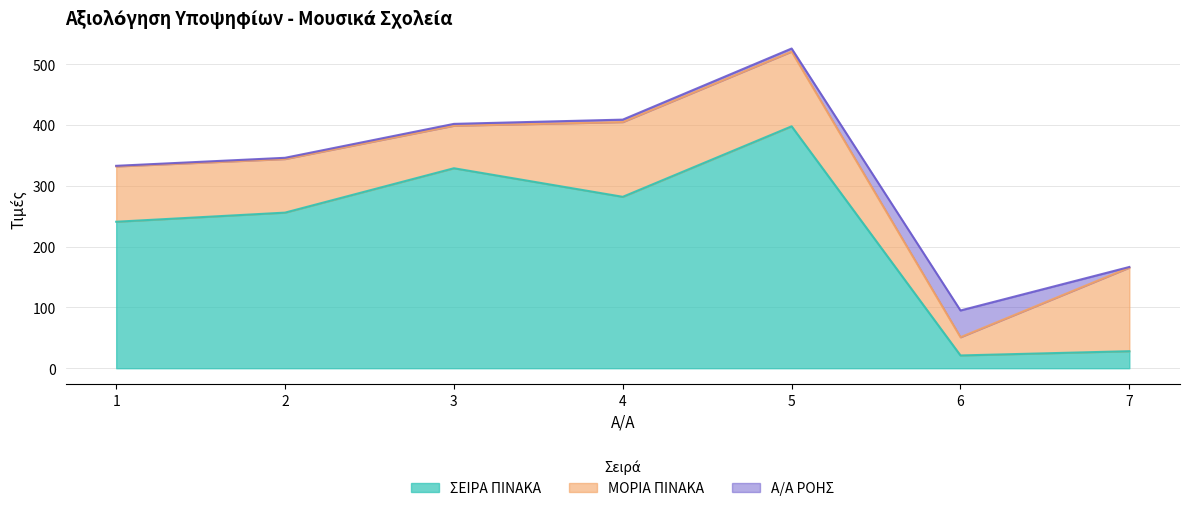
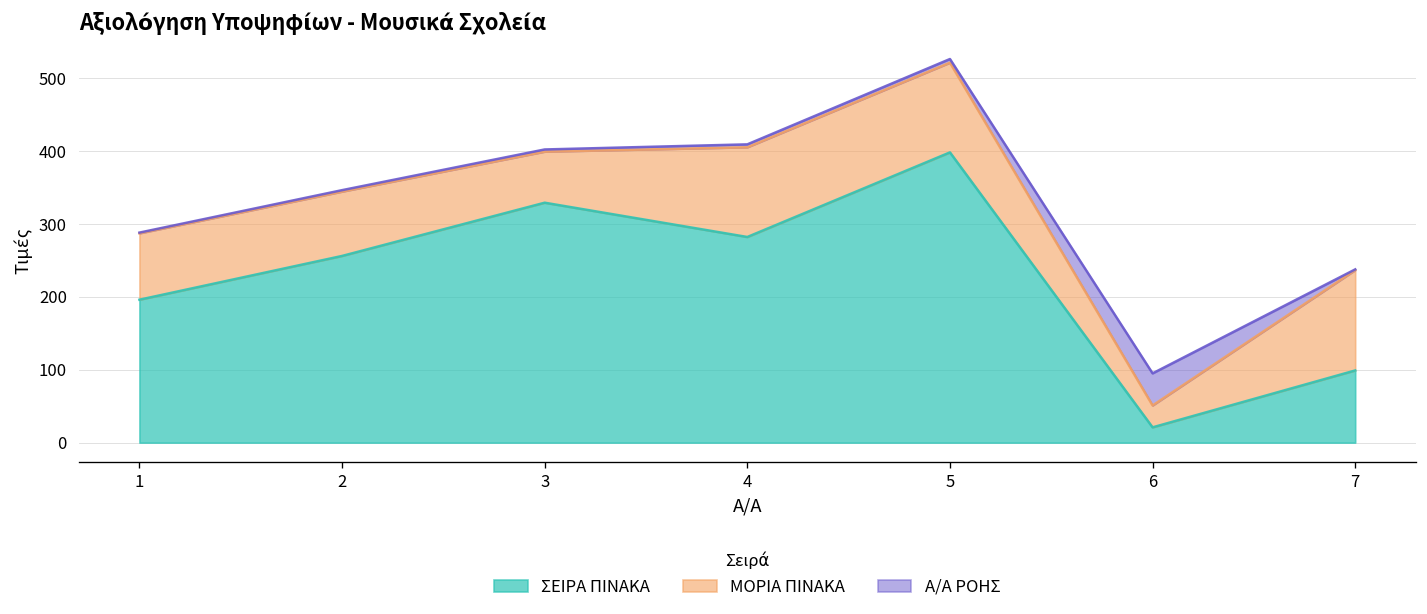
  {
    "ΣΕΙΡΑ ΠΙΝΑΚΑ": {
-     "1": 240,
+     "1": 200,
      "2": 260,
      "3": 330,
      "4": 280,
      "5": 400,
      "6": 20,
-     "7": 30
+     "7": 100
    },
    "ΜΟΡΙΑ ΠΙΝΑΚΑ": {
      "5": 120,
      "6": 30
    },
    "Α/Α ΡΟΗΣ": {
      "5": 10,
      "6": 40
    }
  }
